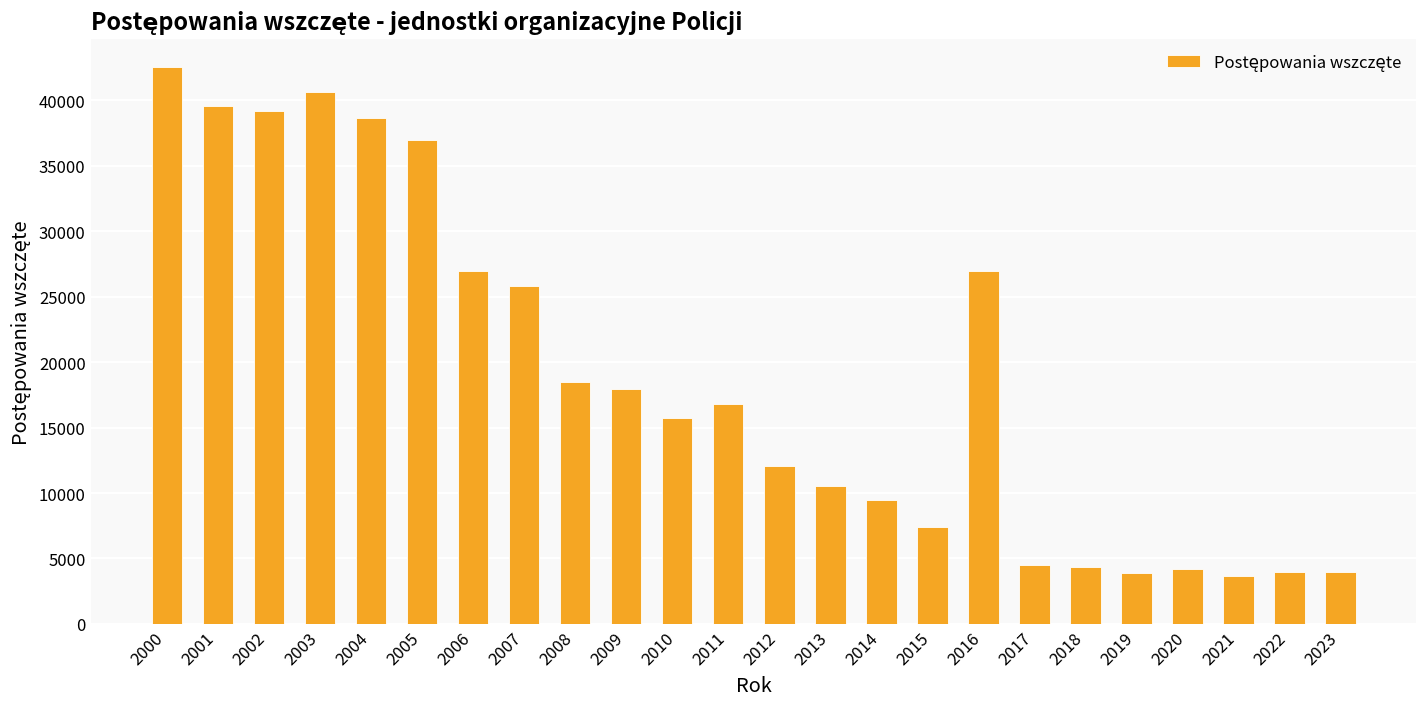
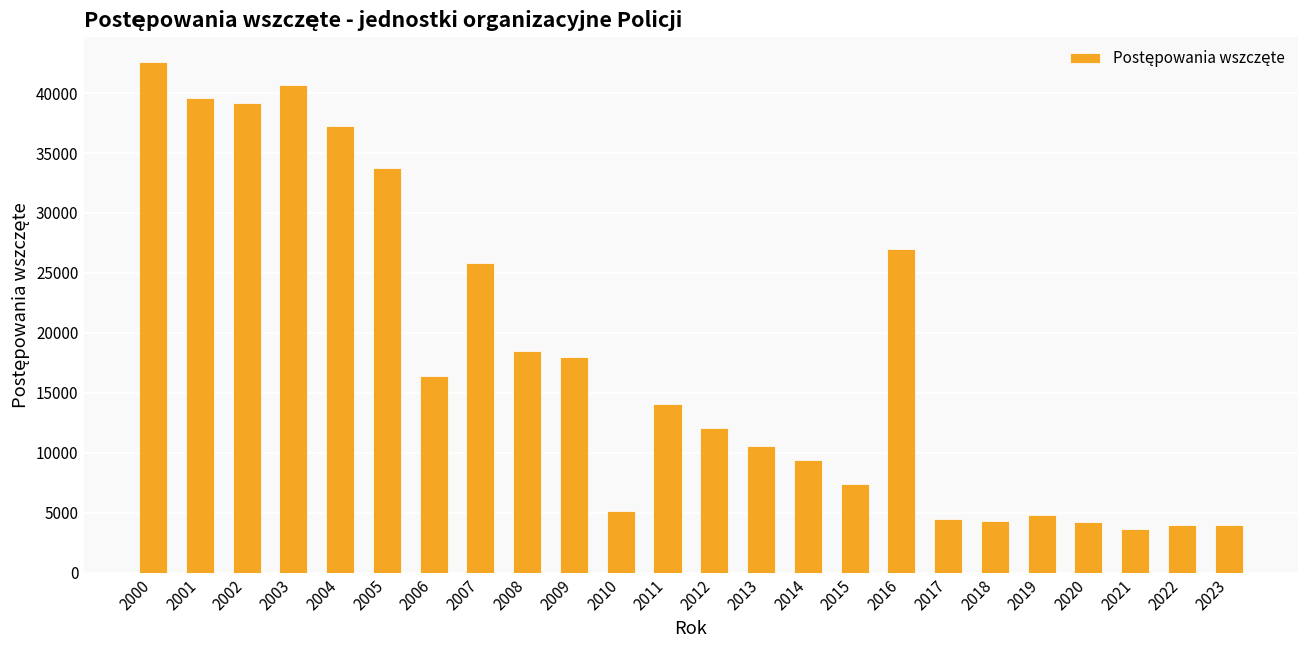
  {
    "2000": 42600,
    "2001": 39600,
    "2002": 39200,
    "2003": 40600,
-   "2004": 38600,
-   "2005": 37000,
-   "2006": 27000,
+   "2004": 37300,
+   "2005": 33800,
+   "2006": 16400,
    "2007": 25800,
    "2008": 18500,
    "2009": 18000,
-   "2010": 15700,
-   "2011": 16800,
+   "2010": 5200,
+   "2011": 14100,
    "2012": 12100,
    "2013": 10500,
    "2014": 9400,
    "2015": 7400,
    "2016": 27000,
    "2017": 4500,
    "2018": 4300,
-   "2019": 3900,
+   "2019": 4800,
    "2020": 4200,
    "2021": 3700,
    "2022": 4000,
    "2023": 3900
  }
